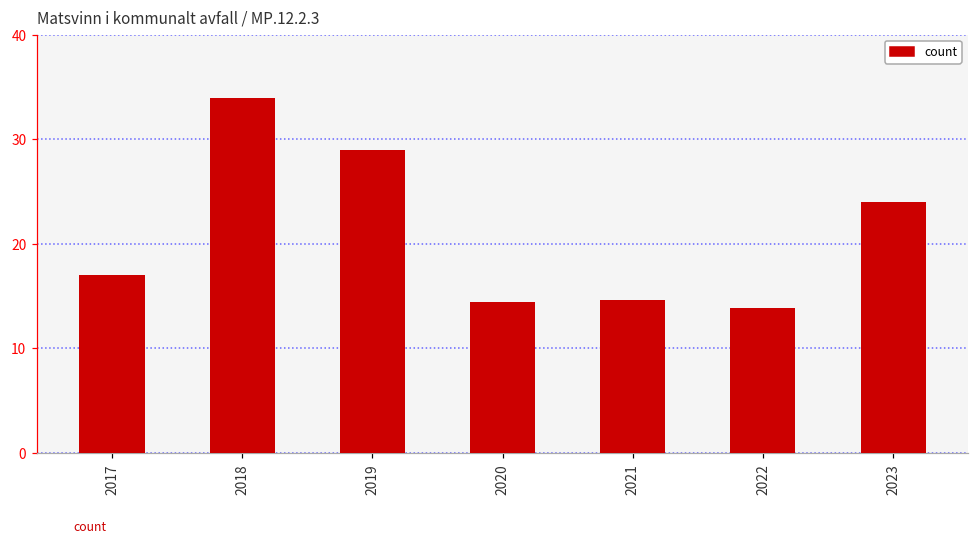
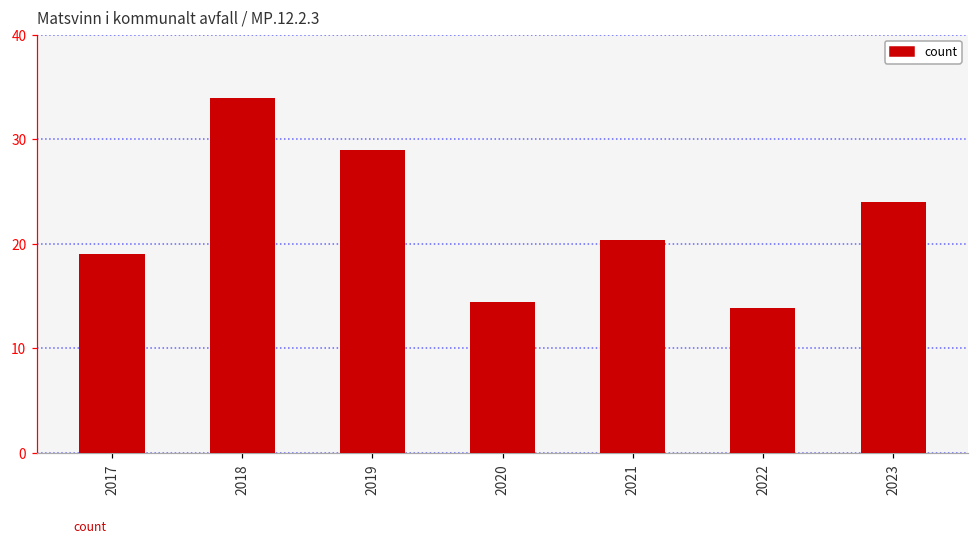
  {
-   "2017": 17,
+   "2017": 19,
    "2018": 34,
    "2019": 29,
    "2020": 14,
-   "2021": 15,
+   "2021": 20,
    "2022": 14,
    "2023": 24
  }
